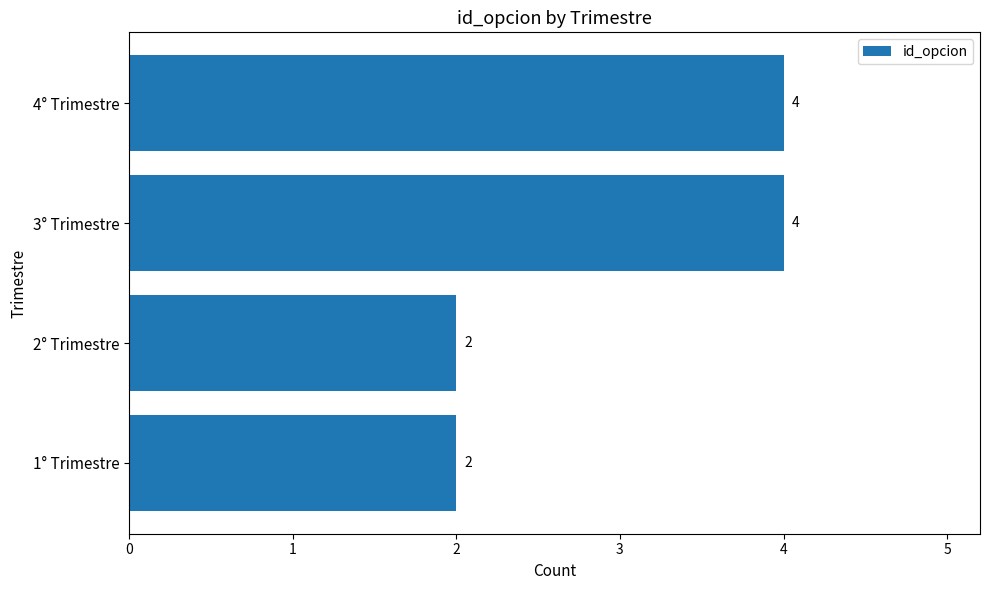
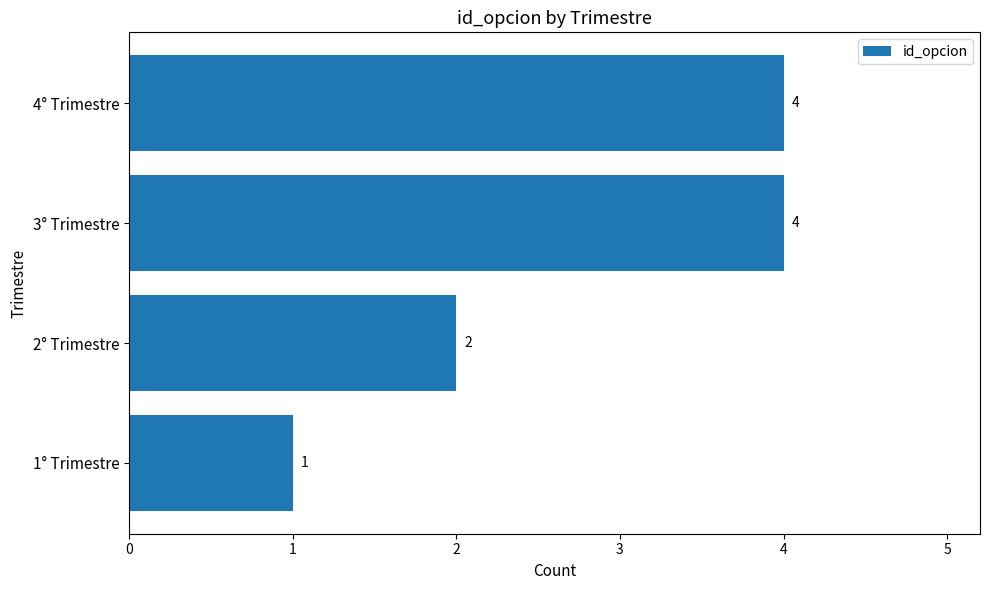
  {
    "4° Trimestre": 4,
    "3° Trimestre": 4,
    "2° Trimestre": 2,
-   "1° Trimestre": 2
+   "1° Trimestre": 1
  }
